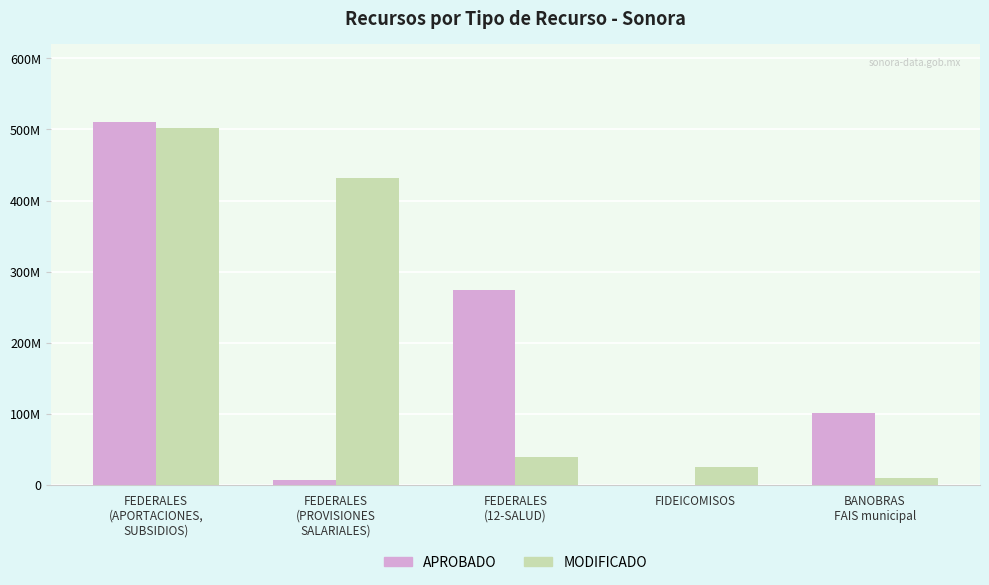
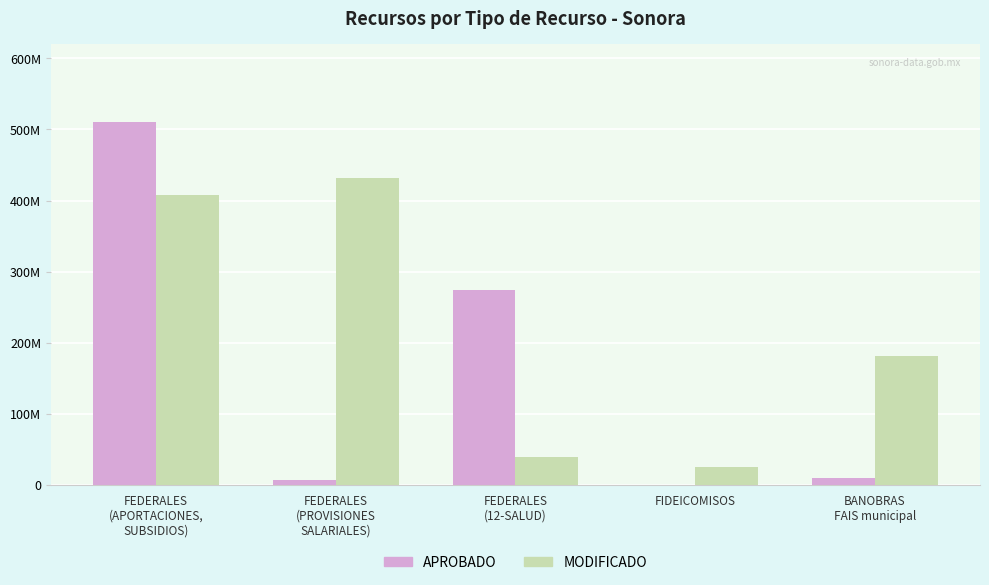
  {
    "APROBADO": {
      "FEDERALES (APORTACIONES, SUBSIDIOS)": 510000000,
      "FEDERALES (PROVISIONES SALARIALES)": 10000000,
      "FEDERALES (12-SALUD)": 270000000,
-     "BANOBRAS FAIS municipal": 100000000
+     "BANOBRAS FAIS municipal": 10000000
    },
    "MODIFICADO": {
-     "FEDERALES (APORTACIONES, SUBSIDIOS)": 500000000,
+     "FEDERALES (APORTACIONES, SUBSIDIOS)": 410000000,
      "FEDERALES (PROVISIONES SALARIALES)": 430000000,
      "FEDERALES (12-SALUD)": 40000000,
      "FIDEICOMISOS": 30000000,
-     "BANOBRAS FAIS municipal": 10000000
+     "BANOBRAS FAIS municipal": 180000000
    }
  }
